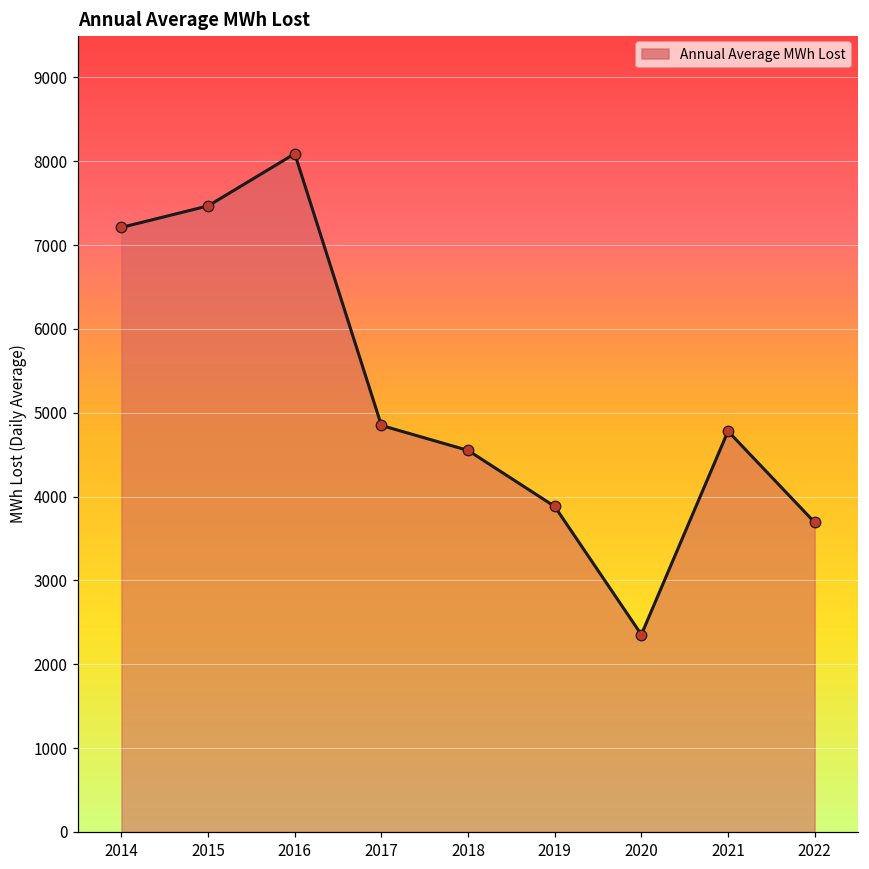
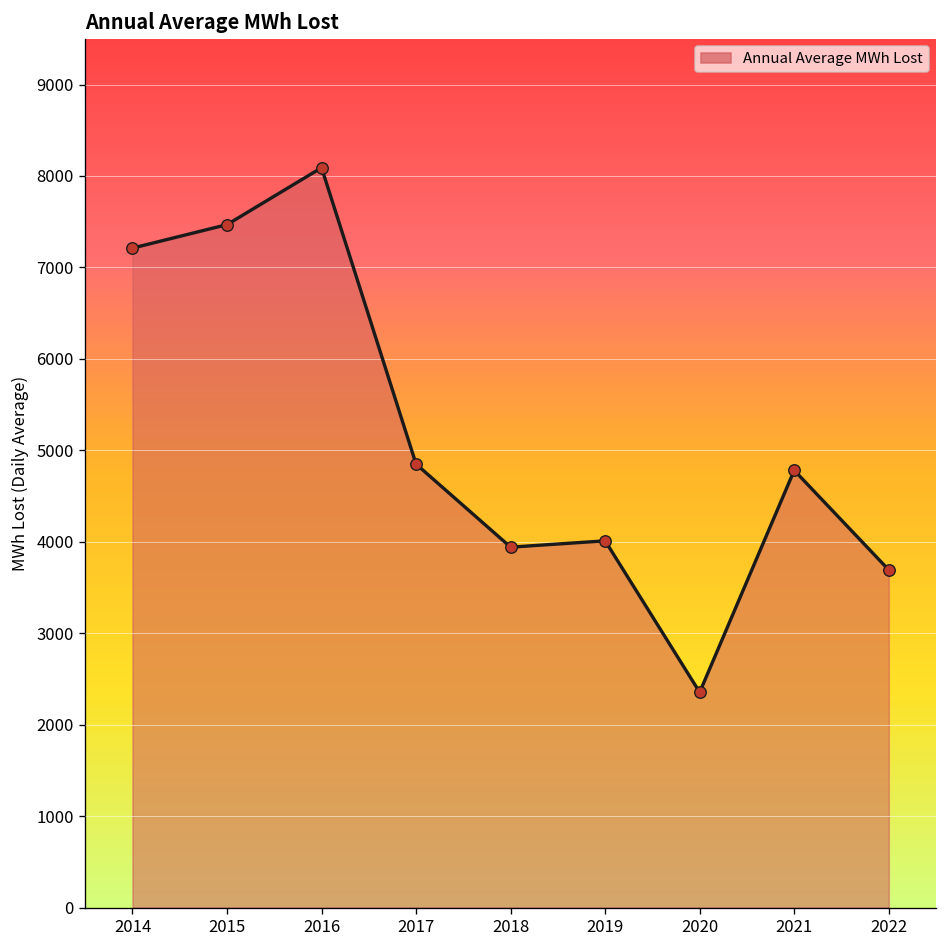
  {
    "2014": 7200,
    "2015": 7500,
    "2016": 8100,
    "2017": 4800,
-   "2018": 4600,
-   "2019": 3900,
+   "2018": 3900,
+   "2019": 4000,
    "2020": 2400,
    "2021": 4800,
    "2022": 3700
  }
